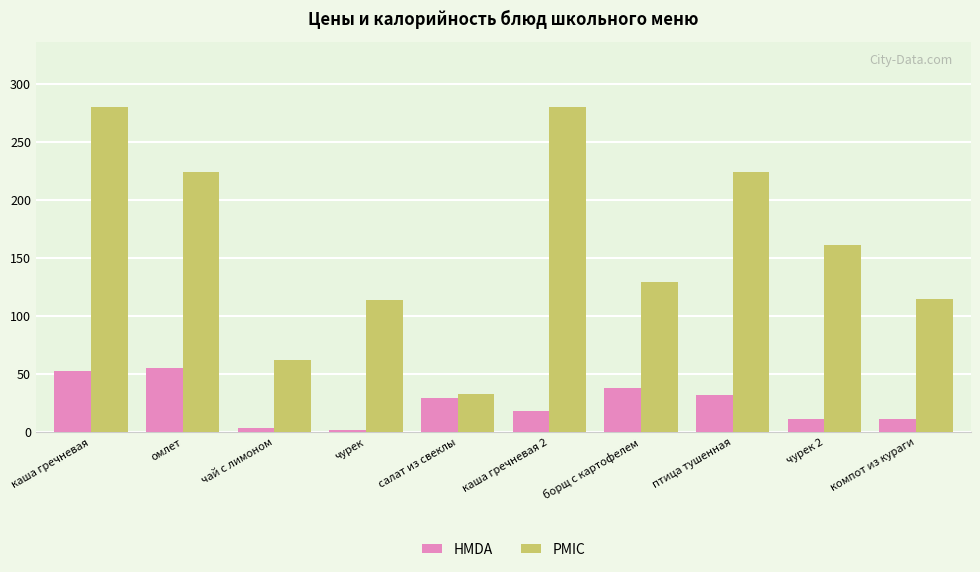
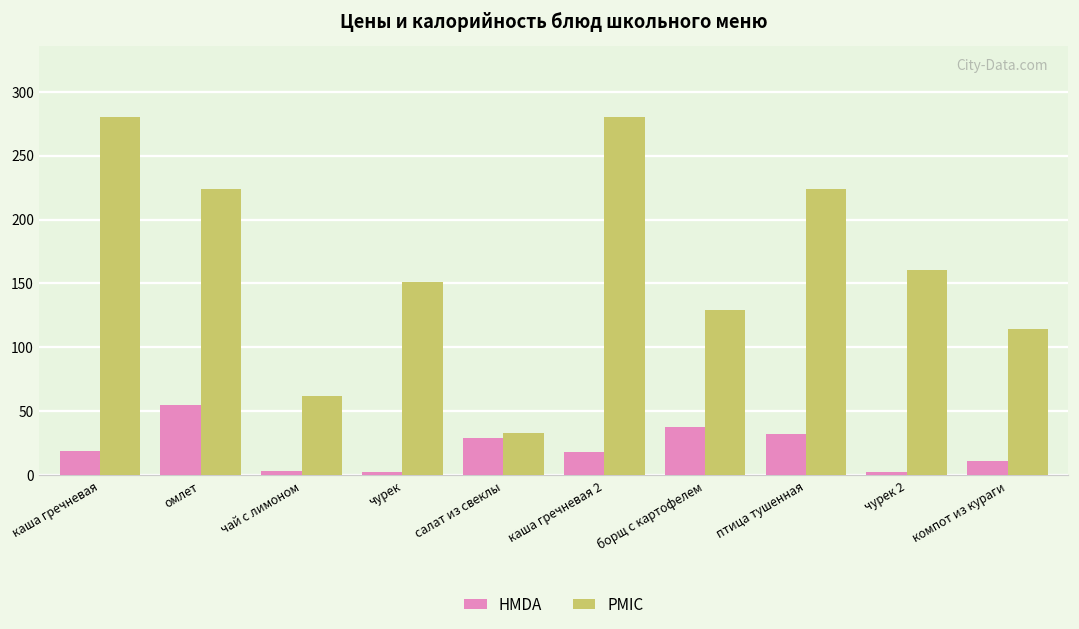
  {
    "HMDA": {
-     "каша гречневая": 53,
+     "каша гречневая": 19,
      "омлет": 55,
      "чай с лимоном": 3,
      "чурек": 2,
      "салат из свеклы": 29,
      "каша гречневая 2": 18,
      "борщ с картофелем": 38,
      "птица тушенная": 32,
-     "чурек 2": 11,
+     "чурек 2": 3,
      "компот из кураги": 11
    },
    "PMIC": {
      "каша гречневая": 280,
      "омлет": 224,
      "чай с лимоном": 62,
-     "чурек": 114,
+     "чурек": 151,
      "салат из свеклы": 33,
      "каша гречневая 2": 280,
      "борщ с картофелем": 130,
      "птица тушенная": 224,
      "чурек 2": 161,
      "компот из кураги": 115
    }
  }
